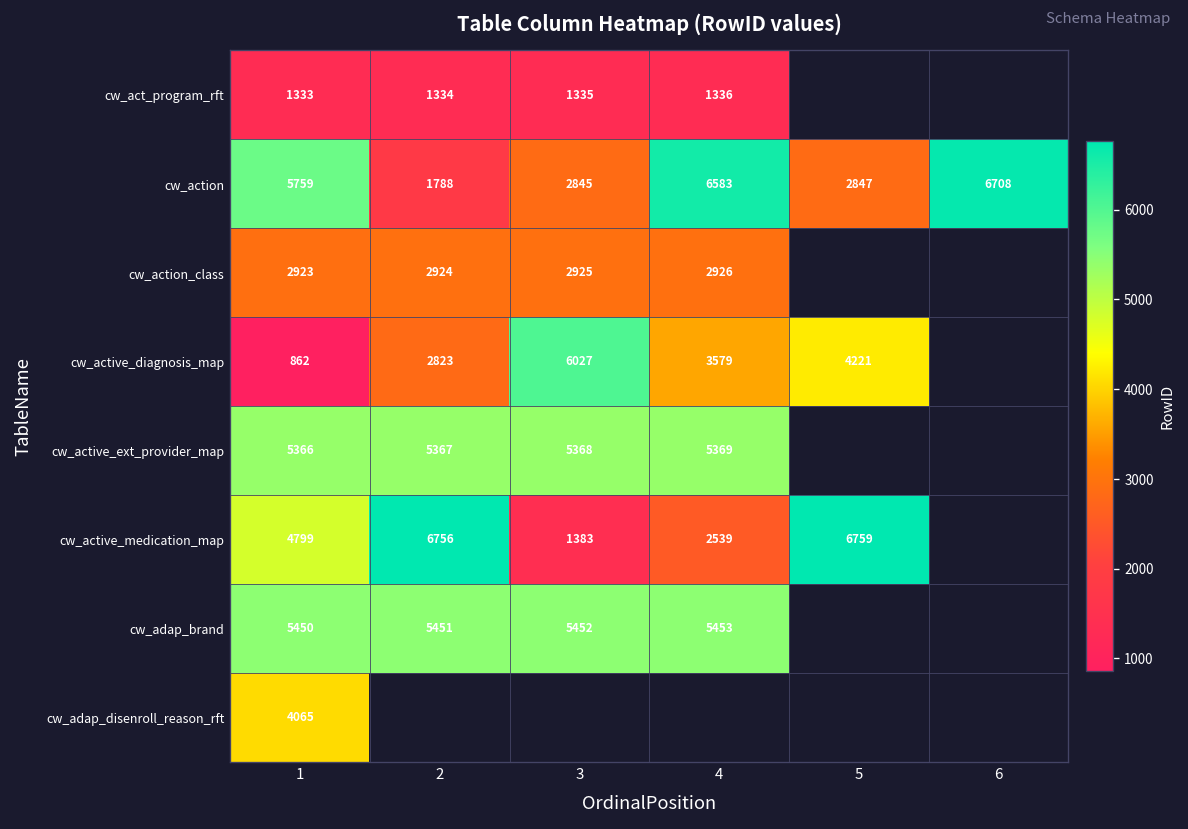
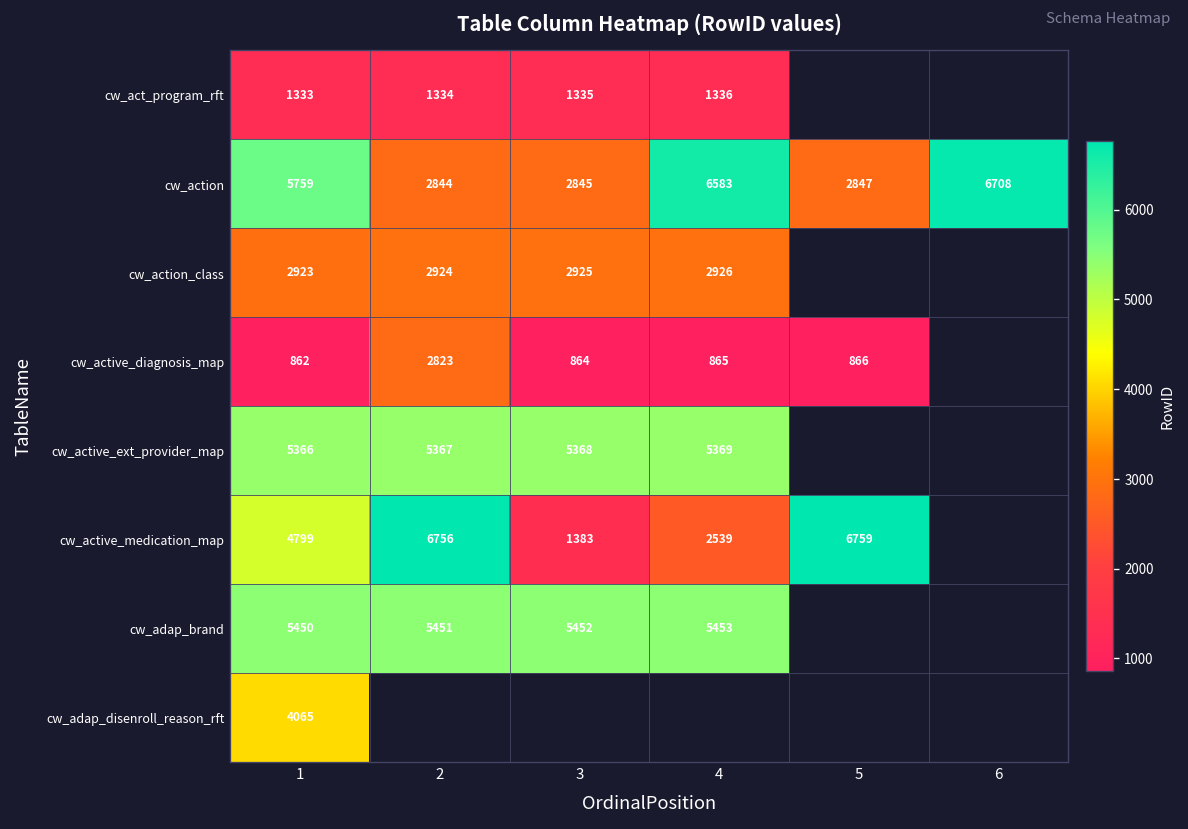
  {
    "cw_act_program_rft": {
      "1": 1333,
      "2": 1334,
      "3": 1335,
      "4": 1336
    },
    "cw_action": {
      "1": 5759,
-     "2": 1788,
+     "2": 2844,
      "3": 2845,
      "4": 6583,
      "5": 2847,
      "6": 6708
    },
    "cw_action_class": {
      "1": 2923,
      "2": 2924,
      "3": 2925,
      "4": 2926
    },
    "cw_active_diagnosis_map": {
      "1": 862,
      "2": 2823,
-     "3": 6027,
-     "4": 3579,
-     "5": 4221
+     "3": 864,
+     "4": 865,
+     "5": 866
    },
    "cw_active_ext_provider_map": {
      "1": 5366,
      "2": 5367,
      "3": 5368,
      "4": 5369
    },
    "cw_active_medication_map": {
      "1": 4799,
      "2": 6756,
      "3": 1383,
      "4": 2539,
      "5": 6759
    },
    "cw_adap_brand": {
      "1": 5450,
      "2": 5451,
      "3": 5452,
      "4": 5453
    },
    "cw_adap_disenroll_reason_rft": {
      "1": 4065
    }
  }
